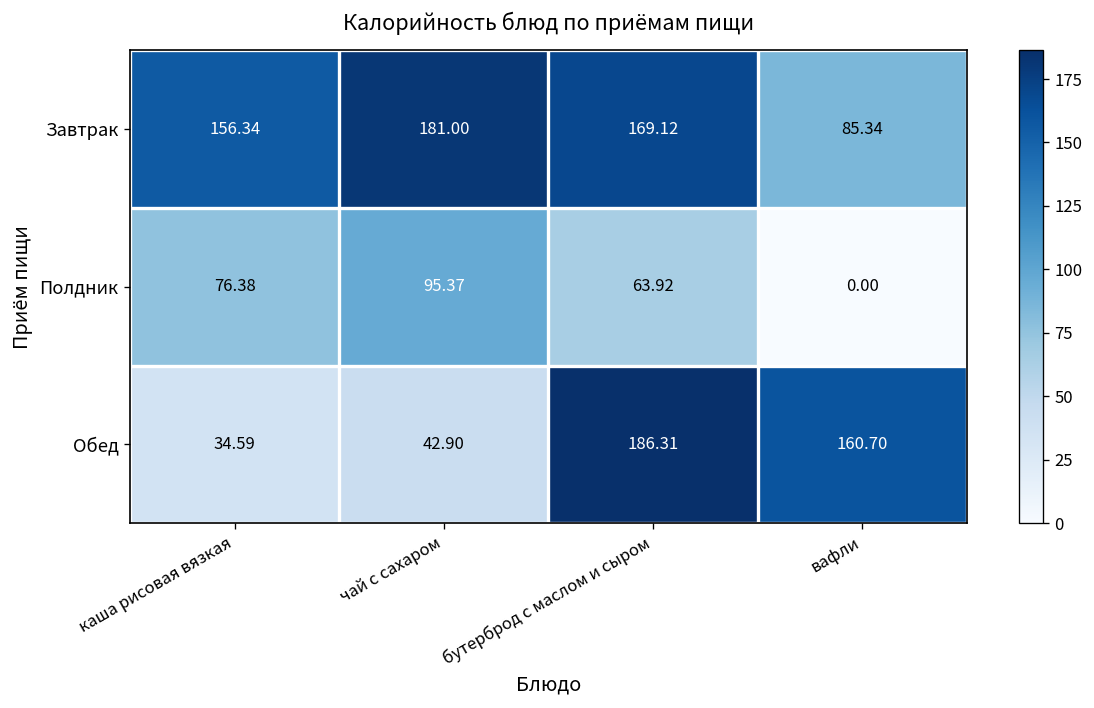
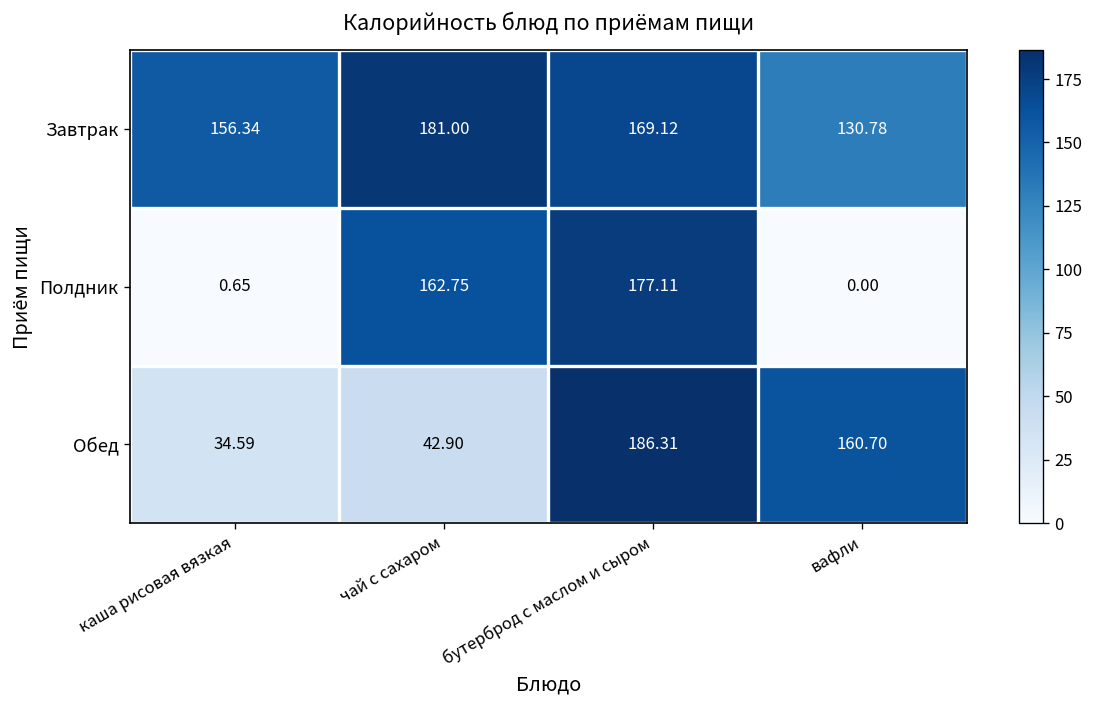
  {
    "Завтрак": {
      "каша рисовая вязкая": 156.34,
      "чай с сахаром": 181.00,
      "бутерброд с маслом и сыром": 169.12,
-     "вафли": 85.34
+     "вафли": 130.78
    },
    "Полдник": {
-     "каша рисовая вязкая": 76.38,
-     "чай с сахаром": 95.37,
-     "бутерброд с маслом и сыром": 63.92,
+     "каша рисовая вязкая": 0.65,
+     "чай с сахаром": 162.75,
+     "бутерброд с маслом и сыром": 177.11,
      "вафли": 0.00
    },
    "Обед": {
      "каша рисовая вязкая": 34.59,
      "чай с сахаром": 42.90,
      "бутерброд с маслом и сыром": 186.31,
      "вафли": 160.70
    }
  }
